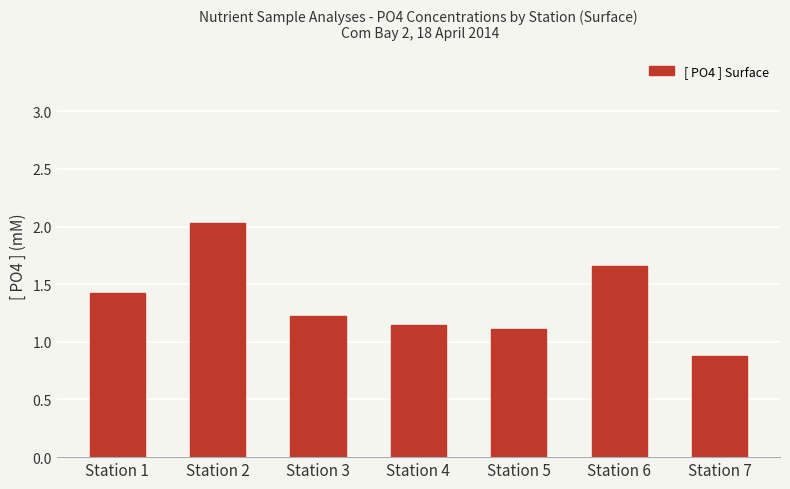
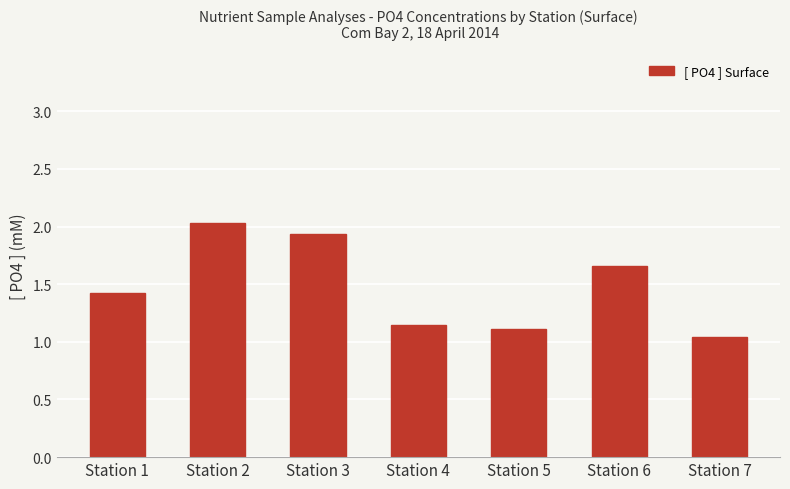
  {
    "Station 1": 1.43,
    "Station 2": 2.03,
-   "Station 3": 1.23,
+   "Station 3": 1.93,
    "Station 4": 1.14,
    "Station 5": 1.11,
    "Station 6": 1.66,
-   "Station 7": 0.88
+   "Station 7": 1.04
  }
